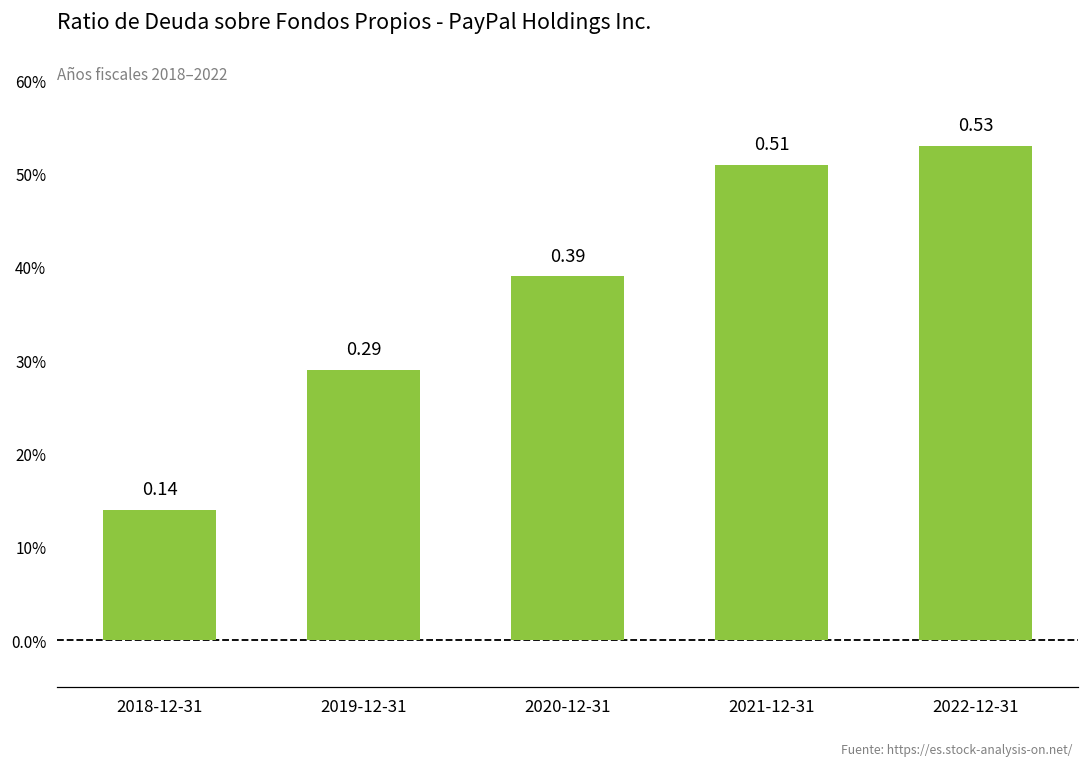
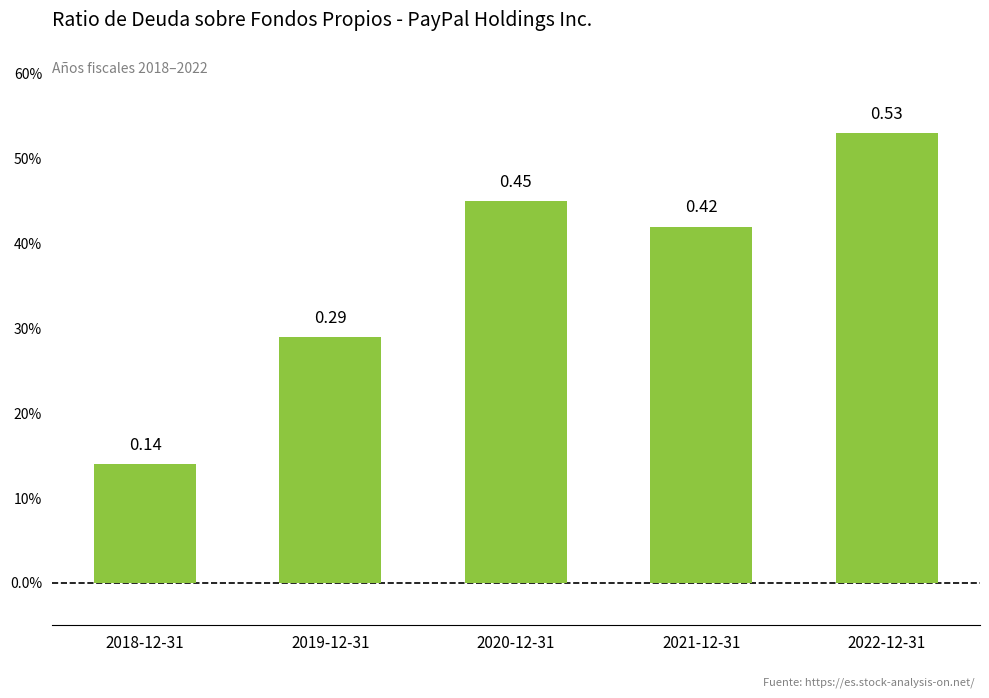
  {
    "2018-12-31": 0.14,
    "2019-12-31": 0.29,
-   "2020-12-31": 0.39,
-   "2021-12-31": 0.51,
+   "2020-12-31": 0.45,
+   "2021-12-31": 0.42,
    "2022-12-31": 0.53
  }
